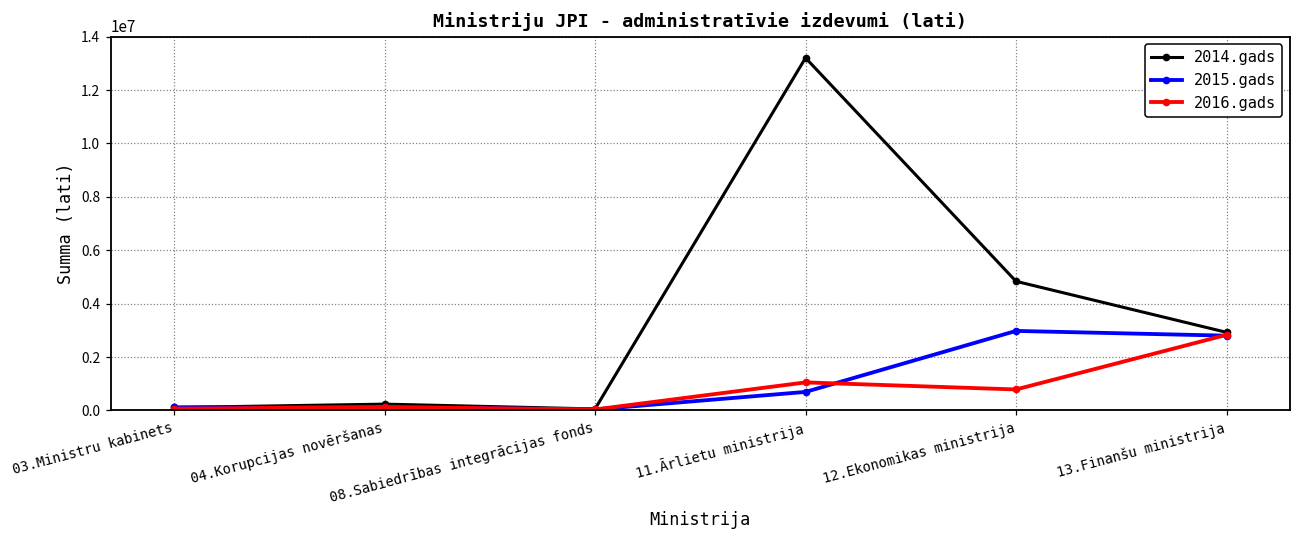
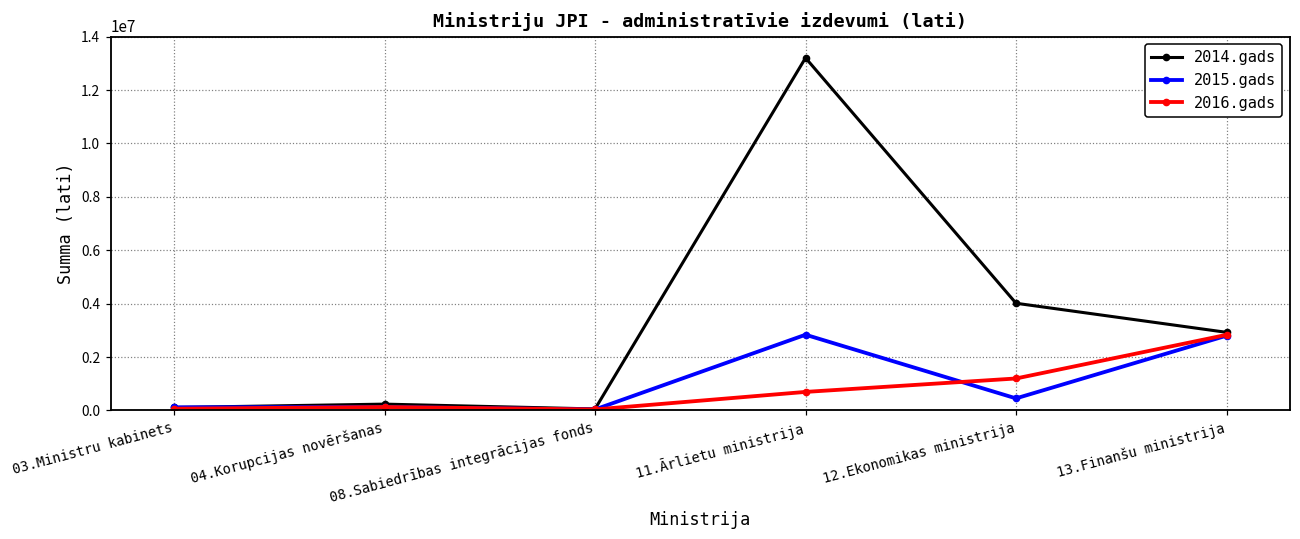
  {
    "2014.gads": {
      "04.Korupcijas novēršanas": 200000,
      "11.Ārlietu ministrija": 13200000,
-     "12.Ekonomikas ministrija": 4800000
+     "12.Ekonomikas ministrija": 4000000
    },
    "2015.gads": {
-     "11.Ārlietu ministrija": 700000,
-     "12.Ekonomikas ministrija": 3000000
+     "11.Ārlietu ministrija": 2800000,
+     "12.Ekonomikas ministrija": 500000
    },
    "2016.gads": {
-     "11.Ārlietu ministrija": 1000000,
-     "12.Ekonomikas ministrija": 800000
+     "11.Ārlietu ministrija": 700000,
+     "12.Ekonomikas ministrija": 1200000
    }
  }
